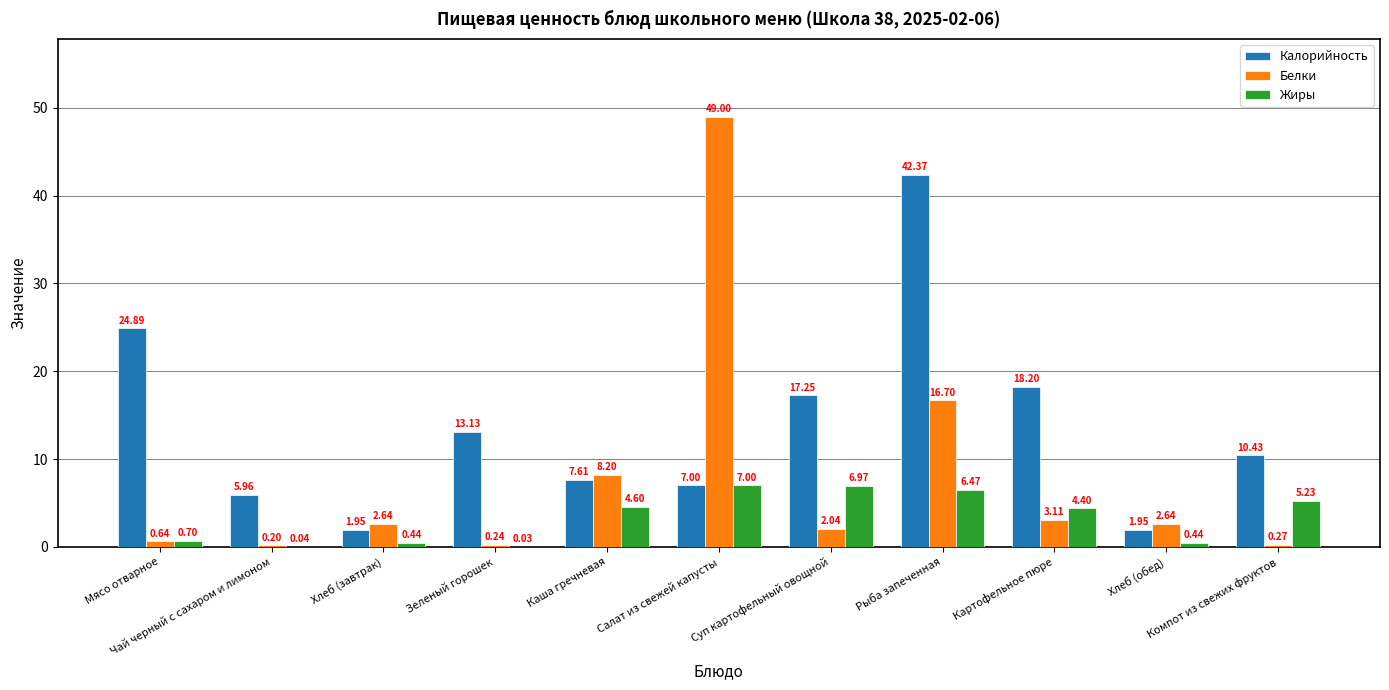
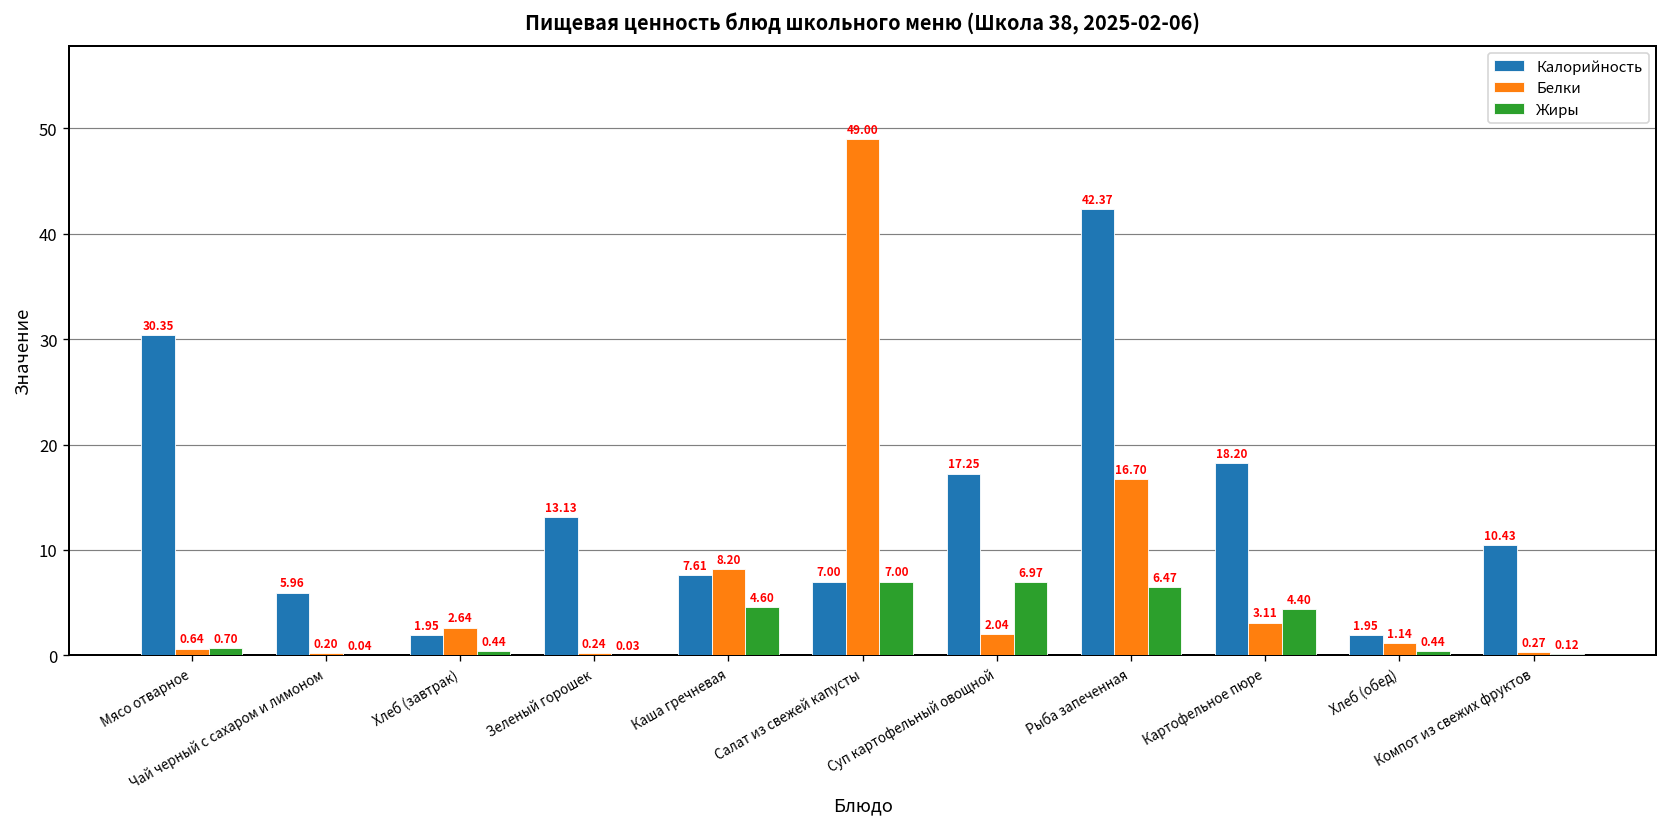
  {
    "Калорийность": {
-     "Мясо отварное": 24.89,
+     "Мясо отварное": 30.35,
      "Чай черный с сахаром и лимоном": 5.96,
      "Хлеб (завтрак)": 1.95,
      "Зеленый горошек": 13.13,
      "Каша гречневая": 7.61,
      "Салат из свежей капусты": 7.00,
      "Суп картофельный овощной": 17.25,
      "Рыба запеченная": 42.37,
      "Картофельное пюре": 18.20,
      "Хлеб (обед)": 1.95,
      "Компот из свежих фруктов": 10.43
    },
    "Белки": {
      "Мясо отварное": 0.64,
      "Чай черный с сахаром и лимоном": 0.20,
      "Хлеб (завтрак)": 2.64,
      "Зеленый горошек": 0.24,
      "Каша гречневая": 8.20,
      "Салат из свежей капусты": 49.00,
      "Суп картофельный овощной": 2.04,
      "Рыба запеченная": 16.70,
      "Картофельное пюре": 3.11,
-     "Хлеб (обед)": 2.64,
+     "Хлеб (обед)": 1.14,
      "Компот из свежих фруктов": 0.27
    },
    "Жиры": {
      "Мясо отварное": 0.70,
      "Чай черный с сахаром и лимоном": 0.04,
      "Хлеб (завтрак)": 0.44,
      "Зеленый горошек": 0.03,
      "Каша гречневая": 4.60,
      "Салат из свежей капусты": 7.00,
      "Суп картофельный овощной": 6.97,
      "Рыба запеченная": 6.47,
      "Картофельное пюре": 4.40,
      "Хлеб (обед)": 0.44,
-     "Компот из свежих фруктов": 5.23
+     "Компот из свежих фруктов": 0.12
    }
  }
